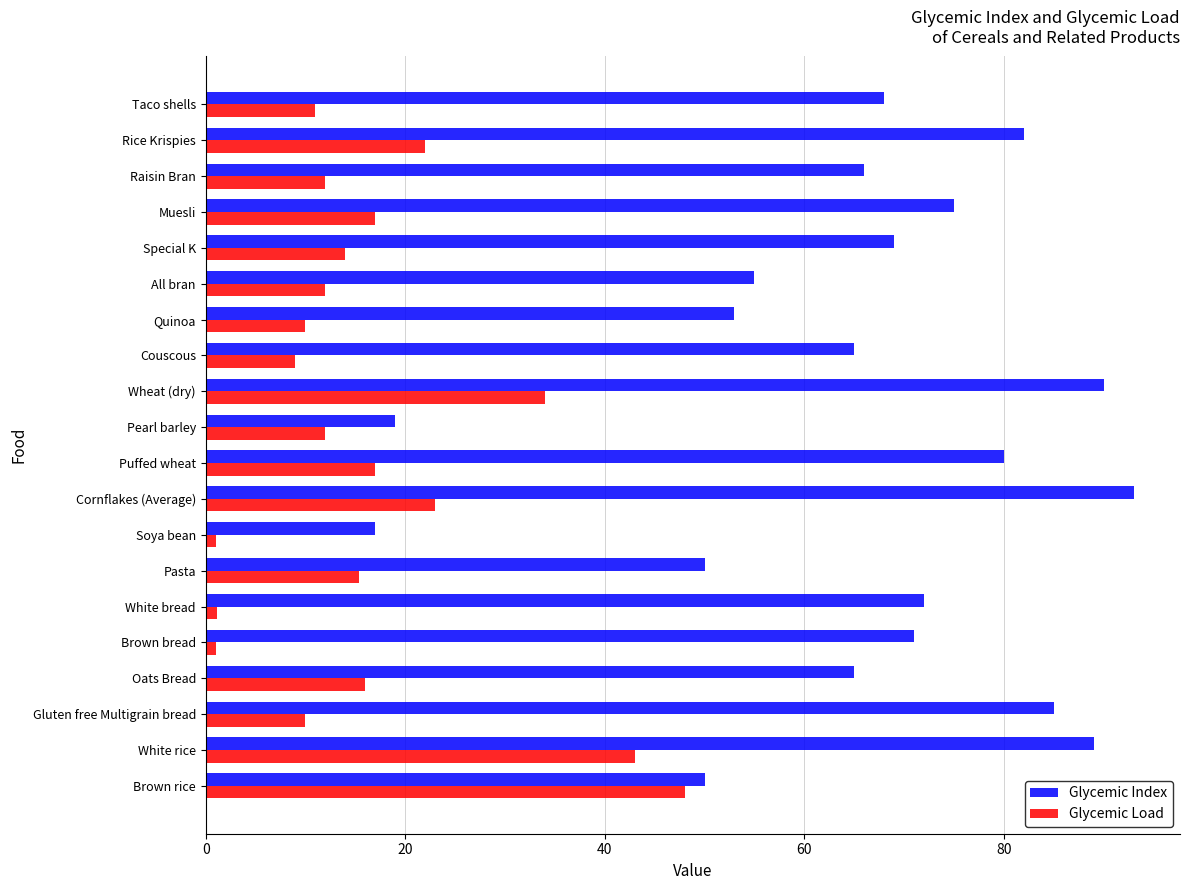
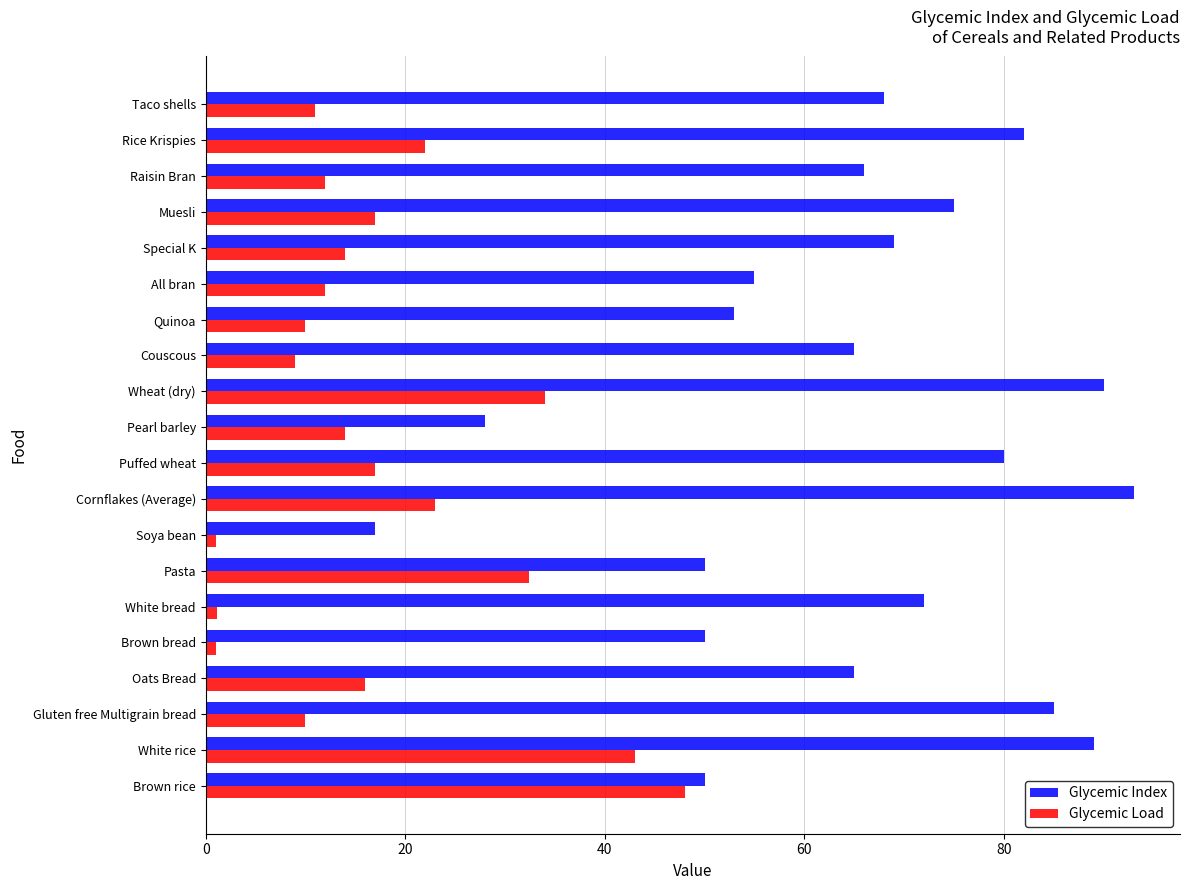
  {
    "Glycemic Index": {
      "Taco shells": 68,
      "Rice Krispies": 82,
      "Raisin Bran": 66,
      "Muesli": 75,
      "Special K": 69,
      "All bran": 55,
      "Quinoa": 53,
      "Couscous": 65,
      "Wheat (dry)": 90,
-     "Pearl barley": 19,
+     "Pearl barley": 28,
      "Puffed wheat": 80,
      "Cornflakes (Average)": 93,
      "Soya bean": 17,
      "Pasta": 50,
      "White bread": 72,
-     "Brown bread": 71,
+     "Brown bread": 50,
      "Oats Bread": 65,
      "Gluten free Multigrain bread": 85,
      "White rice": 89,
      "Brown rice": 50
    },
    "Glycemic Load": {
      "Taco shells": 11,
      "Rice Krispies": 22,
      "Raisin Bran": 12,
      "Muesli": 17,
      "Special K": 14,
      "All bran": 12,
      "Quinoa": 10,
      "Couscous": 9,
      "Wheat (dry)": 34,
-     "Pearl barley": 12,
+     "Pearl barley": 14,
      "Puffed wheat": 17,
      "Cornflakes (Average)": 23,
      "Soya bean": 1,
-     "Pasta": 15,
+     "Pasta": 32,
      "White bread": 1,
      "Brown bread": 1,
      "Oats Bread": 16,
      "Gluten free Multigrain bread": 10,
      "White rice": 43,
      "Brown rice": 48
    }
  }
